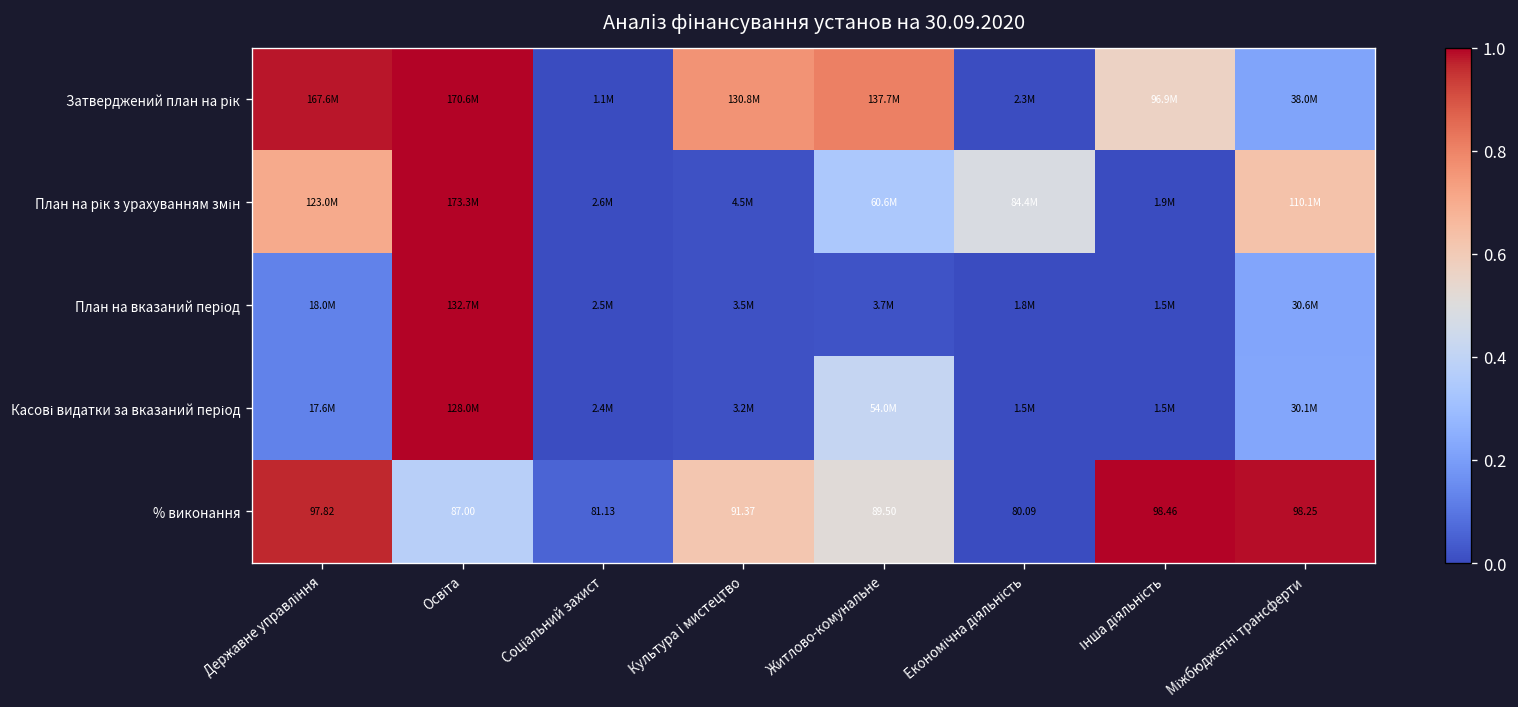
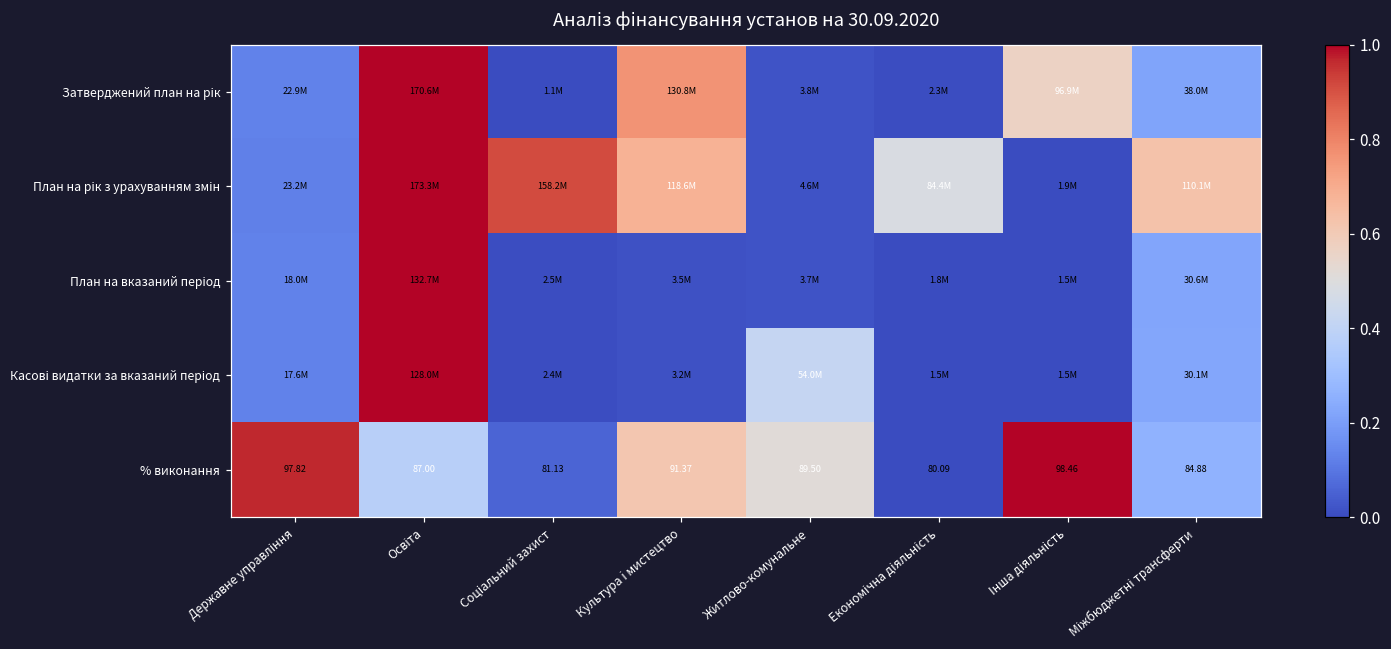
  {
    "Затверджений план на рік": {
-     "Державне управління": "167.6M",
+     "Державне управління": "22.9M",
      "Освіта": "170.6M",
      "Соціальний захист": "1.1M",
      "Культура i мистецтво": "130.8M",
-     "Житлово-комунальне": "137.7M",
+     "Житлово-комунальне": "3.8M",
      "Економічна діяльність": "2.3M",
      "Інша діяльність": "96.9M",
      "Міжбюджетні трансферти": "38.0M"
    },
    "План на рік з урахуванням змін": {
-     "Державне управління": "123.0M",
+     "Державне управління": "23.2M",
      "Освіта": "173.3M",
-     "Соціальний захист": "2.6M",
-     "Культура i мистецтво": "4.5M",
-     "Житлово-комунальне": "60.6M",
+     "Соціальний захист": "158.2M",
+     "Культура i мистецтво": "118.6M",
+     "Житлово-комунальне": "4.6M",
      "Інша діяльність": "1.9M",
      "Міжбюджетні трансферти": "110.1M"
    },
    "План на вказаний період": {
      "Державне управління": "18.0M",
      "Освіта": "132.7M",
      "Соціальний захист": "2.5M",
      "Культура i мистецтво": "3.5M",
      "Житлово-комунальне": "3.7M",
      "Економічна діяльність": "1.8M",
      "Інша діяльність": "1.5M",
      "Міжбюджетні трансферти": "30.6M"
    },
    "Касові видатки за вказаний період": {
      "Державне управління": "17.6M",
      "Освіта": "128.0M",
      "Соціальний захист": "2.4M",
      "Культура i мистецтво": "3.2M",
      "Житлово-комунальне": "54.0M",
      "Економічна діяльність": "1.5M",
      "Інша діяльність": "1.5M",
      "Міжбюджетні трансферти": "30.1M"
    },
    "% виконання": {
      "Державне управління": "97.82",
      "Освіта": "87.00",
      "Соціальний захист": "81.13",
      "Культура i мистецтво": "91.37",
      "Економічна діяльність": "80.09",
      "Інша діяльність": "98.46",
-     "Міжбюджетні трансферти": "98.25"
+     "Міжбюджетні трансферти": "84.88"
    }
  }
